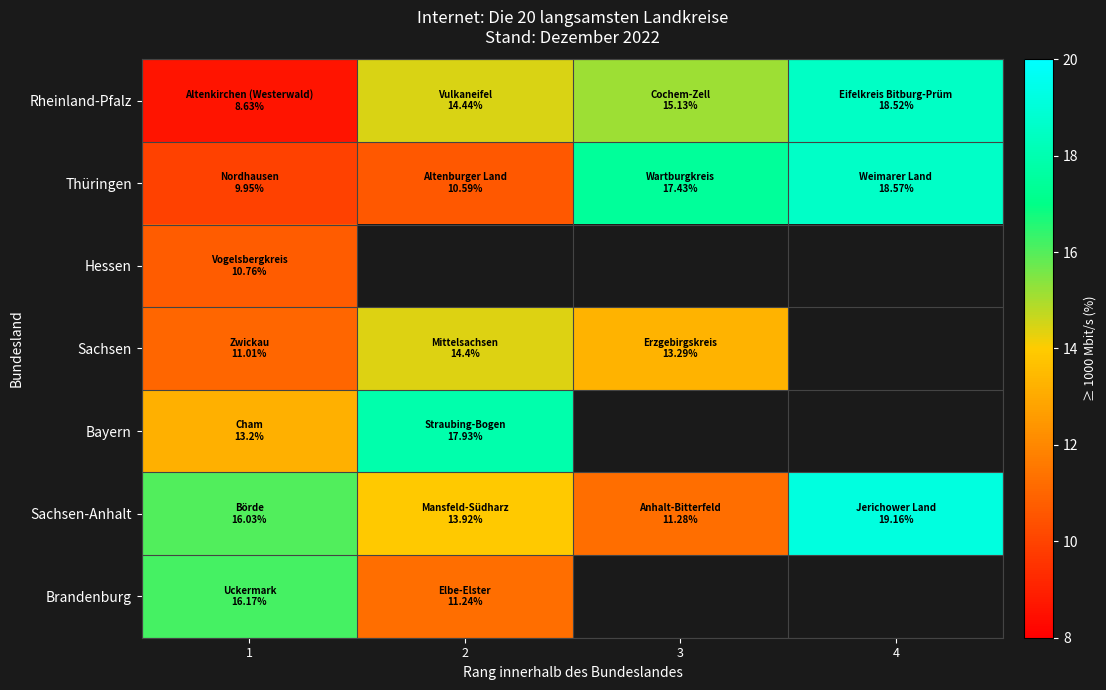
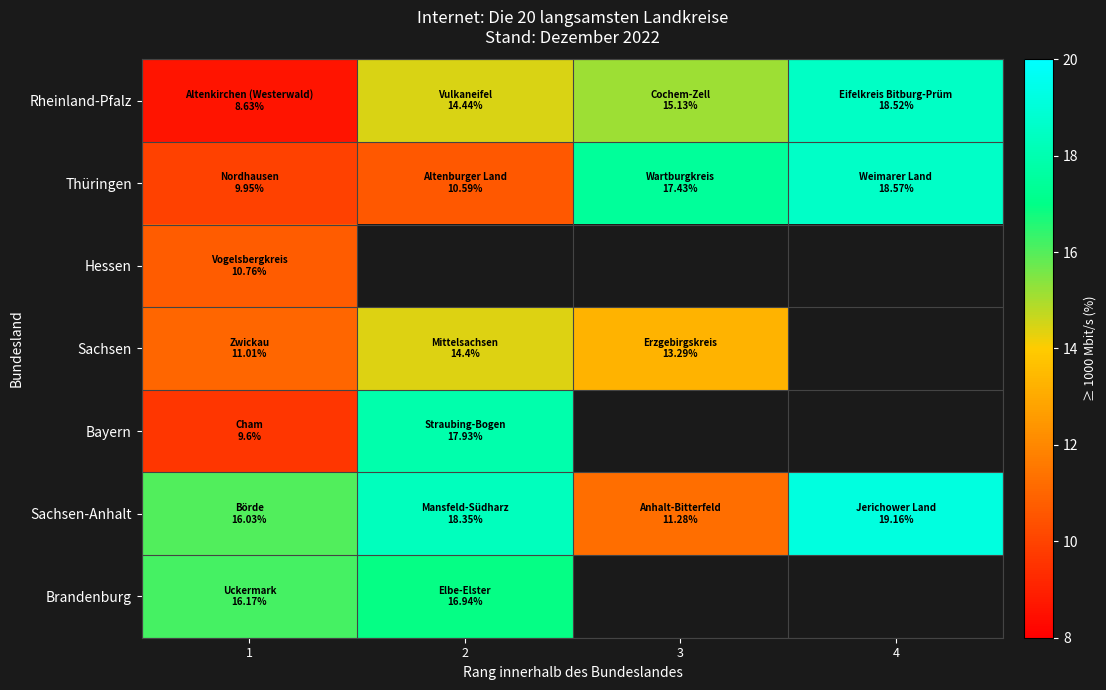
  {
    "Rheinland-Pfalz": {
      "1": "8.63%",
      "2": "14.44%",
      "3": "15.13%",
      "4": "18.52%"
    },
    "Thüringen": {
      "1": "9.95%",
      "2": "10.59%",
      "3": "17.43%",
      "4": "18.57%"
    },
    "Hessen": {
      "1": "10.76%"
    },
    "Sachsen": {
      "1": "11.01%",
      "2": "14.4%",
      "3": "13.29%"
    },
    "Bayern": {
-     "1": "13.2%",
+     "1": "9.6%",
      "2": "17.93%"
    },
    "Sachsen-Anhalt": {
      "1": "16.03%",
-     "2": "13.92%",
+     "2": "18.35%",
      "3": "11.28%",
      "4": "19.16%"
    },
    "Brandenburg": {
      "1": "16.17%",
-     "2": "11.24%"
+     "2": "16.94%"
    }
  }
